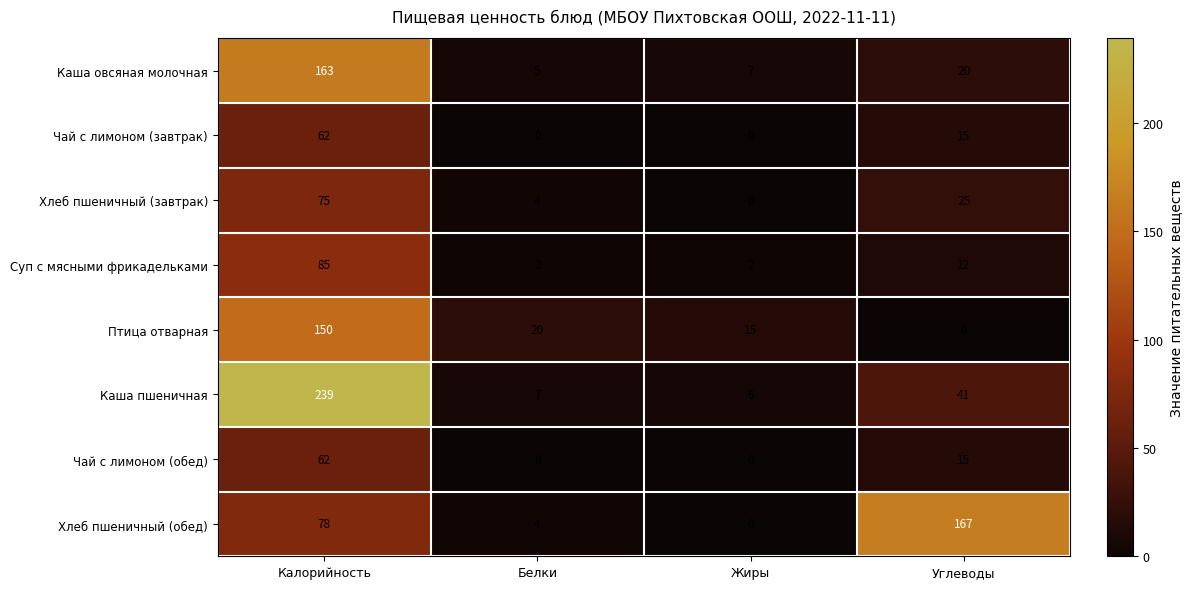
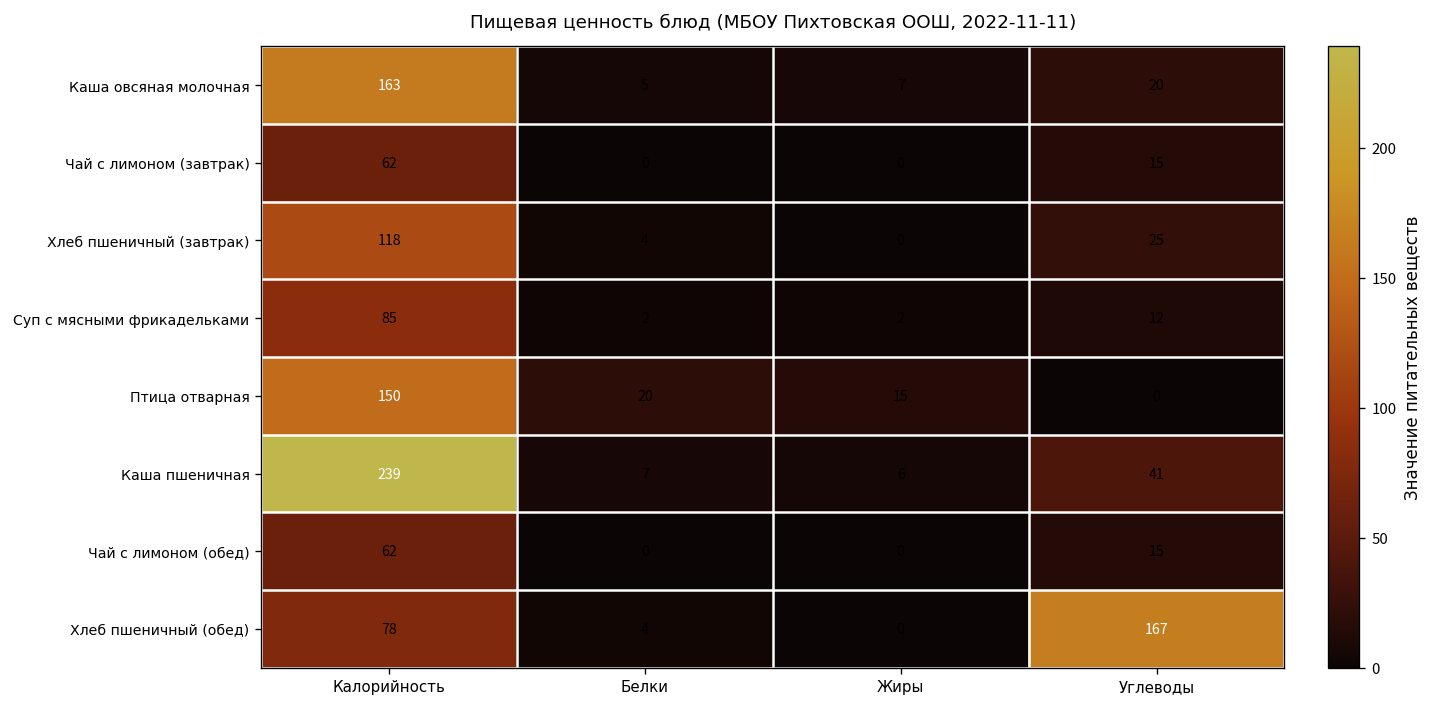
  {
    "Каша овсяная молочная": {
      "Калорийность": 163
    },
    "Чай с лимоном (завтрак)": {
      "Калорийность": 62
    },
    "Хлеб пшеничный (завтрак)": {
-     "Калорийность": 75,
+     "Калорийность": 118,
      "Углеводы": 25
    },
    "Суп с мясными фрикадельками": {
      "Калорийность": 85
    },
    "Птица отварная": {
      "Калорийность": 150
    },
    "Каша пшеничная": {
      "Калорийность": 239,
      "Углеводы": 41
    },
    "Чай с лимоном (обед)": {
      "Калорийность": 62
    },
    "Хлеб пшеничный (обед)": {
      "Калорийность": 78,
      "Углеводы": 167
    }
  }
